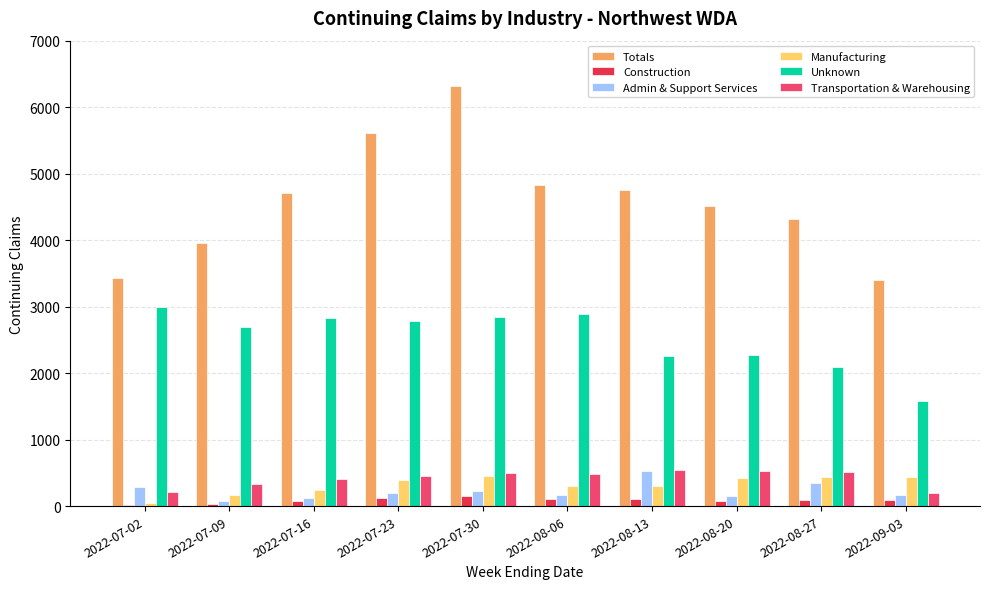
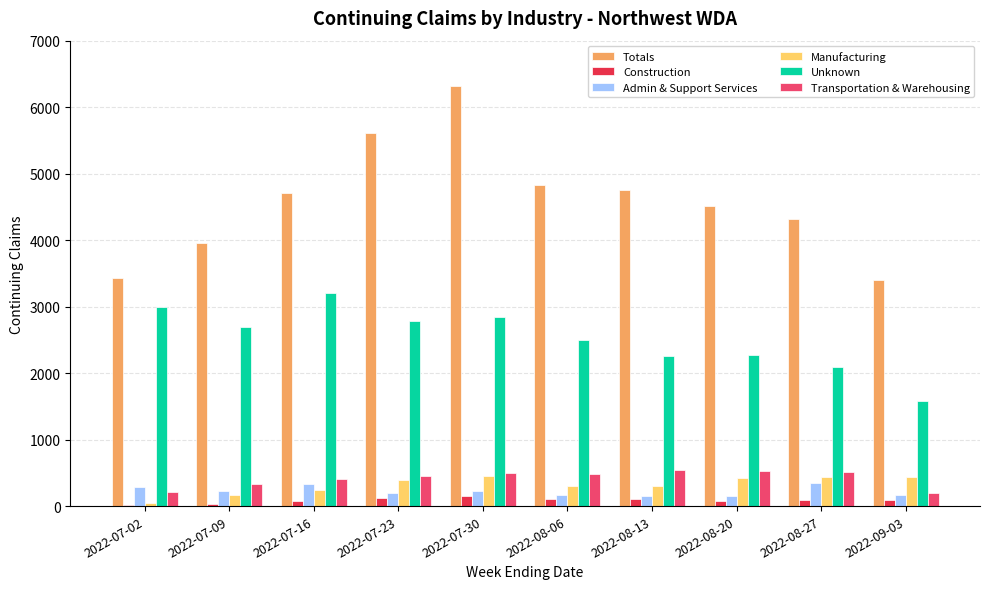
  {
    "Admin & Support Services": {
      "2022-07-02": 300,
-     "2022-07-09": 100,
-     "2022-07-16": 100,
+     "2022-07-09": 200,
+     "2022-07-16": 300,
      "2022-07-23": 200,
      "2022-07-30": 200,
      "2022-08-06": 200,
-     "2022-08-13": 500,
+     "2022-08-13": 200,
      "2022-08-20": 200,
      "2022-08-27": 400,
      "2022-09-03": 200
    },
    "Unknown": {
      "2022-07-02": 3000,
      "2022-07-09": 2700,
-     "2022-07-16": 2800,
+     "2022-07-16": 3200,
      "2022-07-23": 2800,
      "2022-07-30": 2800,
-     "2022-08-06": 2900,
+     "2022-08-06": 2500,
      "2022-08-13": 2300,
      "2022-08-20": 2300,
      "2022-08-27": 2100,
      "2022-09-03": 1600
    }
  }
